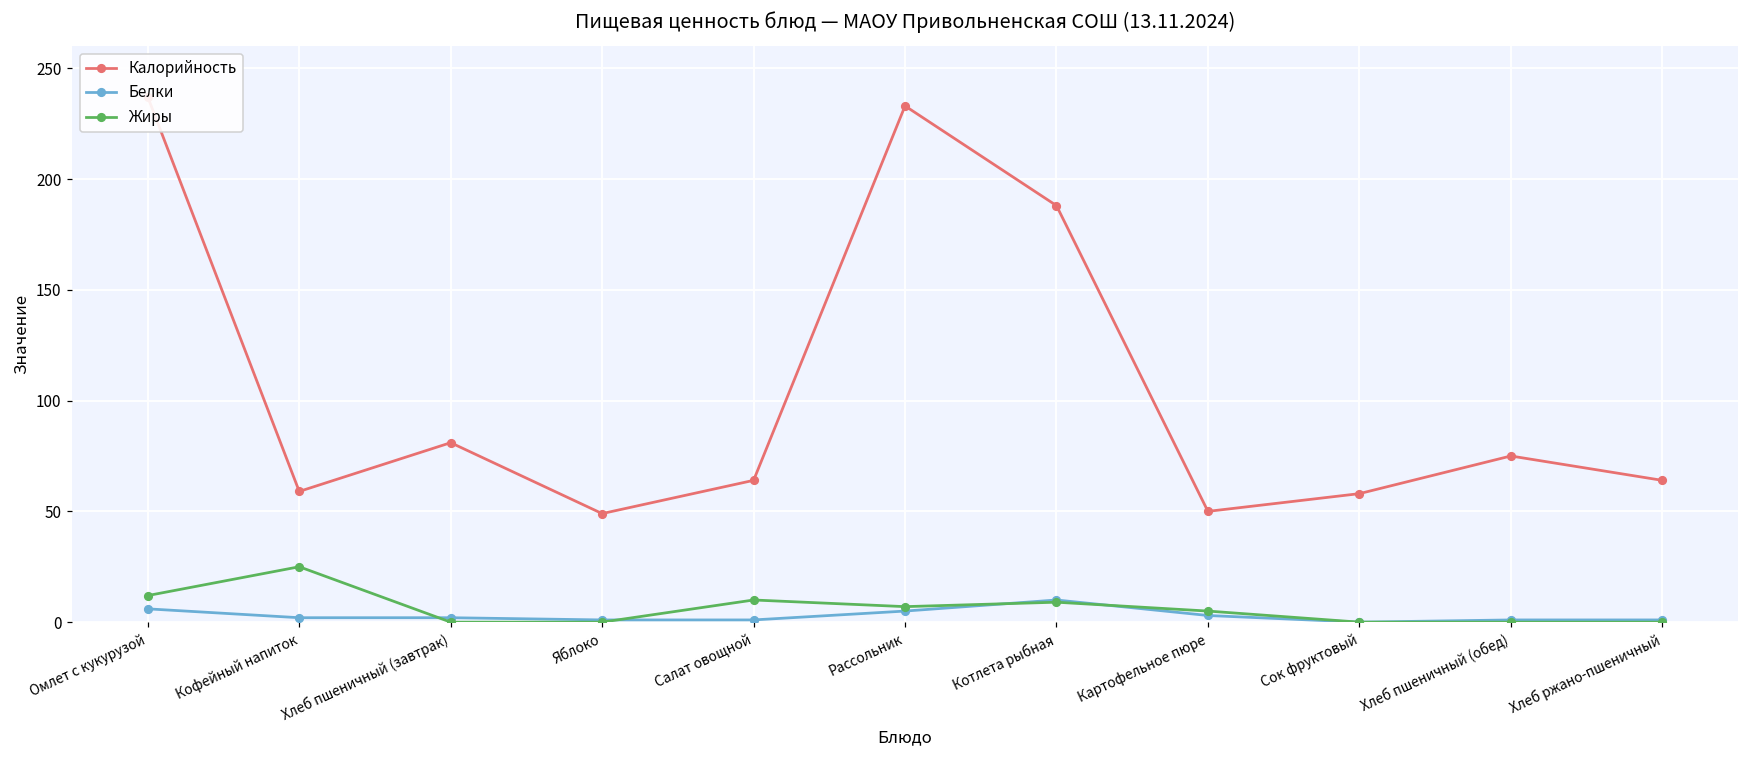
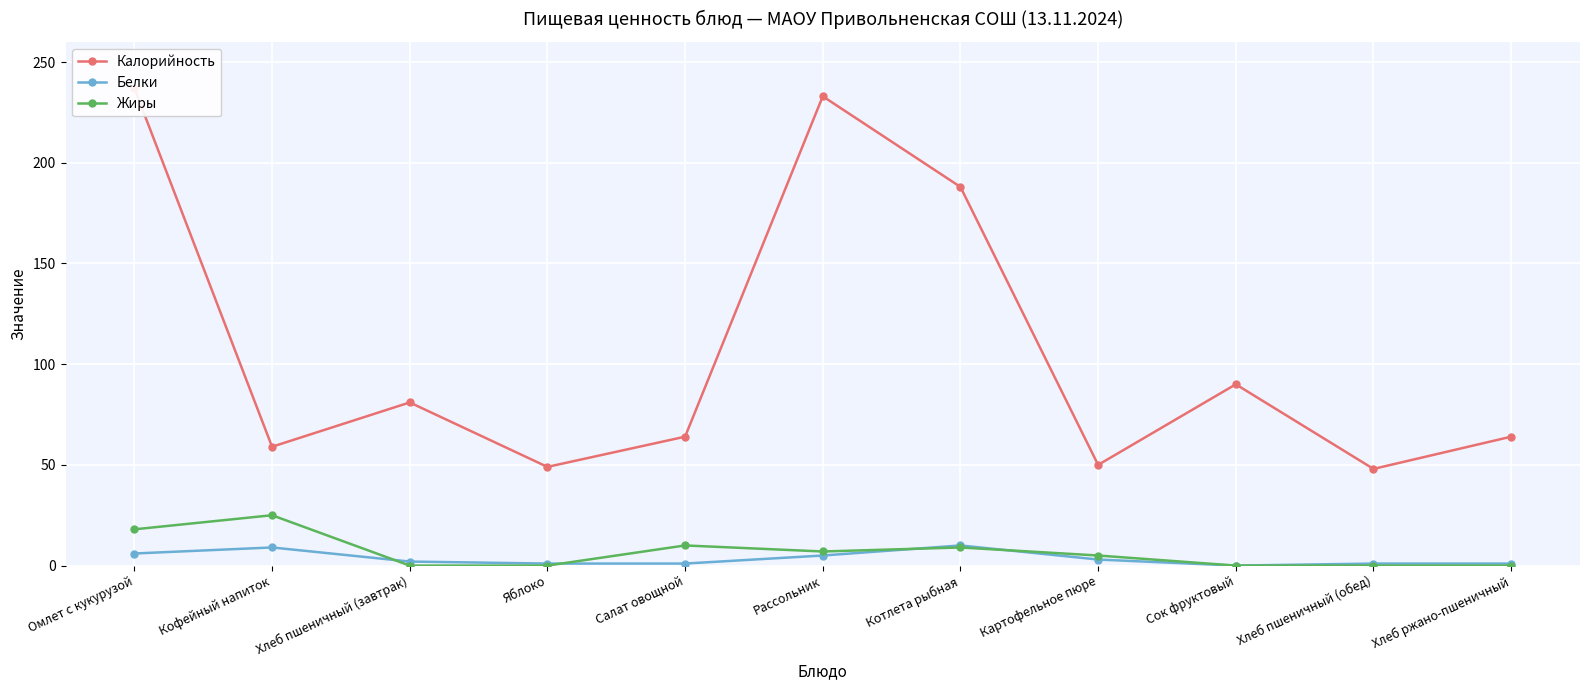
  {
    "Калорийность": {
      "Кофейный напиток": 59,
      "Хлеб пшеничный (завтрак)": 81,
      "Яблоко": 49,
      "Салат овощной": 64,
      "Рассольник": 233,
      "Котлета рыбная": 188,
      "Картофельное пюре": 50,
-     "Сок фруктовый": 58,
-     "Хлеб пшеничный (обед)": 75,
+     "Сок фруктовый": 90,
+     "Хлеб пшеничный (обед)": 48,
      "Хлеб ржано-пшеничный": 64
    },
    "Белки": {
      "Омлет с кукурузой": 6,
-     "Кофейный напиток": 2,
+     "Кофейный напиток": 9,
      "Хлеб пшеничный (завтрак)": 2,
      "Салат овощной": 1,
      "Рассольник": 5,
      "Картофельное пюре": 3
    },
    "Жиры": {
-     "Омлет с кукурузой": 12,
+     "Омлет с кукурузой": 18,
      "Кофейный напиток": 25,
      "Хлеб пшеничный (завтрак)": 0,
      "Салат овощной": 10,
      "Рассольник": 7,
      "Картофельное пюре": 5
    }
  }
